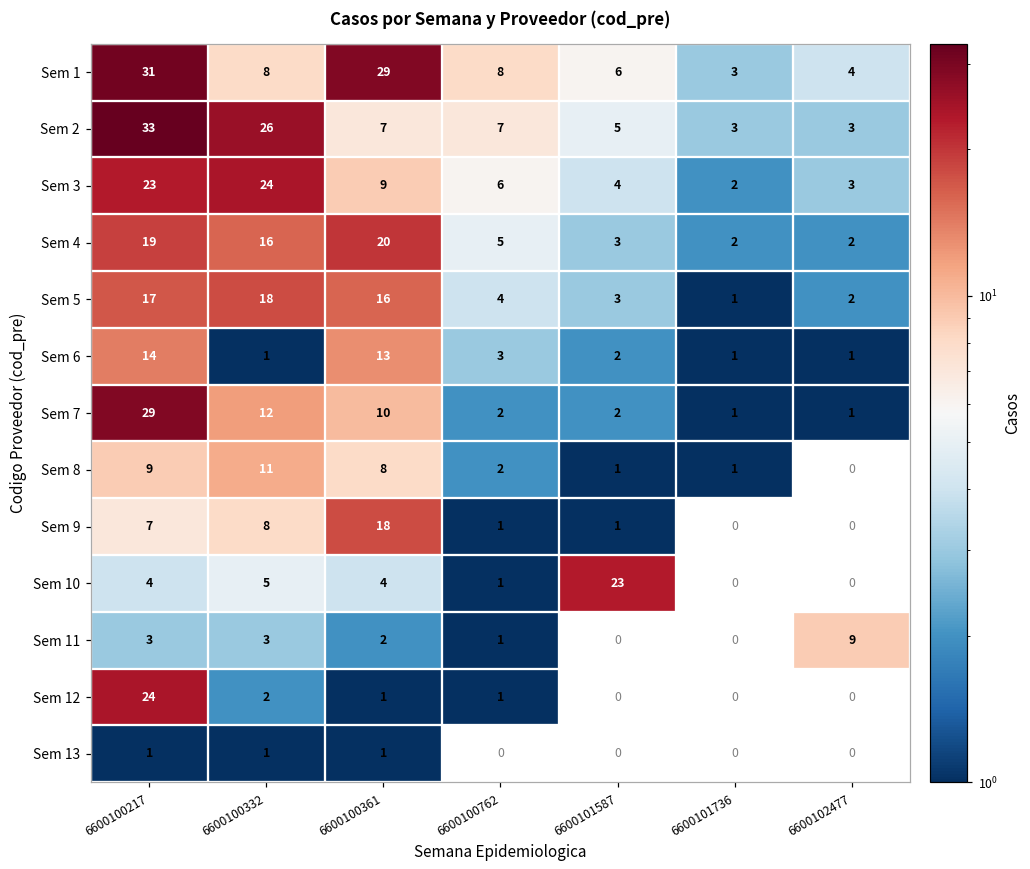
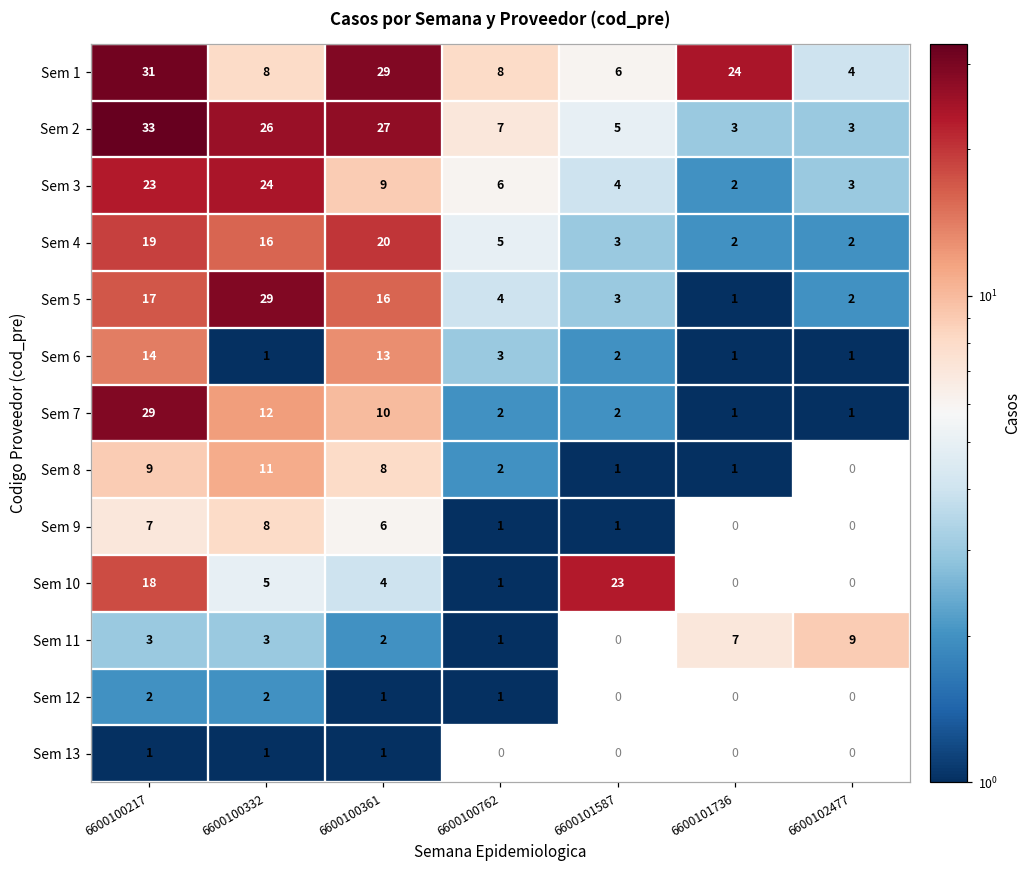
  {
    "Sem 1": {
      "6600100217": 31,
      "6600100332": 8,
      "6600100361": 29,
      "6600100762": 8,
      "6600101587": 6,
-     "6600101736": 3,
+     "6600101736": 24,
      "6600102477": 4
    },
    "Sem 2": {
      "6600100217": 33,
      "6600100332": 26,
-     "6600100361": 7,
+     "6600100361": 27,
      "6600100762": 7,
      "6600101587": 5,
      "6600101736": 3,
      "6600102477": 3
    },
    "Sem 3": {
      "6600100217": 23,
      "6600100332": 24,
      "6600100361": 9,
      "6600100762": 6,
      "6600101587": 4,
      "6600101736": 2,
      "6600102477": 3
    },
    "Sem 4": {
      "6600100217": 19,
      "6600100332": 16,
      "6600100361": 20,
      "6600100762": 5,
      "6600101587": 3,
      "6600101736": 2,
      "6600102477": 2
    },
    "Sem 5": {
      "6600100217": 17,
-     "6600100332": 18,
+     "6600100332": 29,
      "6600100361": 16,
      "6600100762": 4,
      "6600101587": 3,
      "6600101736": 1,
      "6600102477": 2
    },
    "Sem 6": {
      "6600100217": 14,
      "6600100332": 1,
      "6600100361": 13,
      "6600100762": 3,
      "6600101587": 2,
      "6600101736": 1,
      "6600102477": 1
    },
    "Sem 7": {
      "6600100217": 29,
      "6600100332": 12,
      "6600100361": 10,
      "6600100762": 2,
      "6600101587": 2,
      "6600101736": 1,
      "6600102477": 1
    },
    "Sem 8": {
      "6600100217": 9,
      "6600100332": 11,
      "6600100361": 8,
      "6600100762": 2,
      "6600101587": 1,
      "6600101736": 1,
      "6600102477": 0
    },
    "Sem 9": {
      "6600100217": 7,
      "6600100332": 8,
-     "6600100361": 18,
+     "6600100361": 6,
      "6600100762": 1,
      "6600101587": 1,
      "6600101736": 0,
      "6600102477": 0
    },
    "Sem 10": {
-     "6600100217": 4,
+     "6600100217": 18,
      "6600100332": 5,
      "6600100361": 4,
      "6600100762": 1,
      "6600101587": 23,
      "6600101736": 0,
      "6600102477": 0
    },
    "Sem 11": {
      "6600100217": 3,
      "6600100332": 3,
      "6600100361": 2,
      "6600100762": 1,
      "6600101587": 0,
-     "6600101736": 0,
+     "6600101736": 7,
      "6600102477": 9
    },
    "Sem 12": {
-     "6600100217": 24,
+     "6600100217": 2,
      "6600100332": 2,
      "6600100361": 1,
      "6600100762": 1,
      "6600101587": 0,
      "6600101736": 0,
      "6600102477": 0
    },
    "Sem 13": {
      "6600100217": 1,
      "6600100332": 1,
      "6600100361": 1,
      "6600100762": 0,
      "6600101587": 0,
      "6600101736": 0,
      "6600102477": 0
    }
  }
